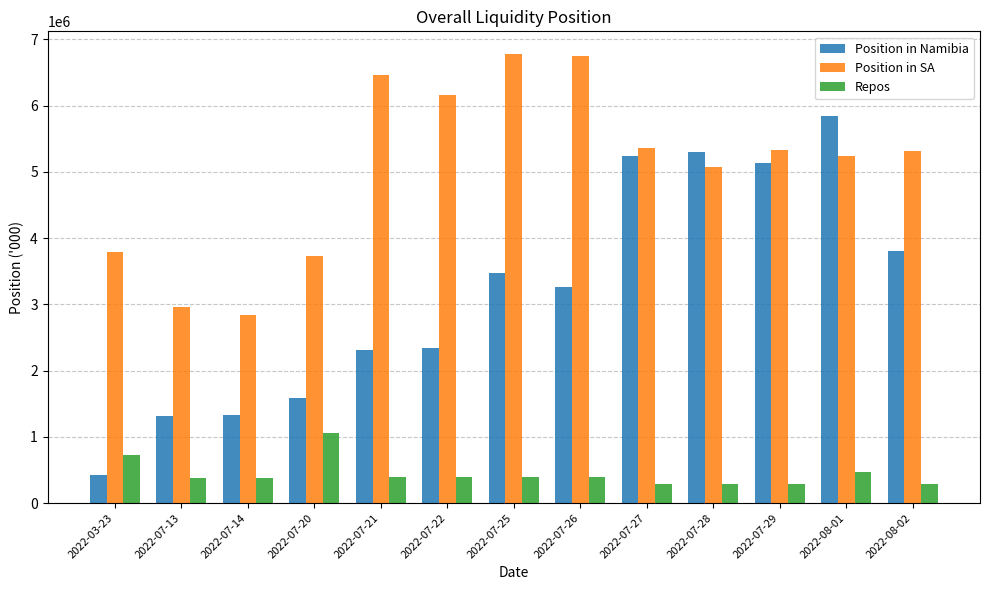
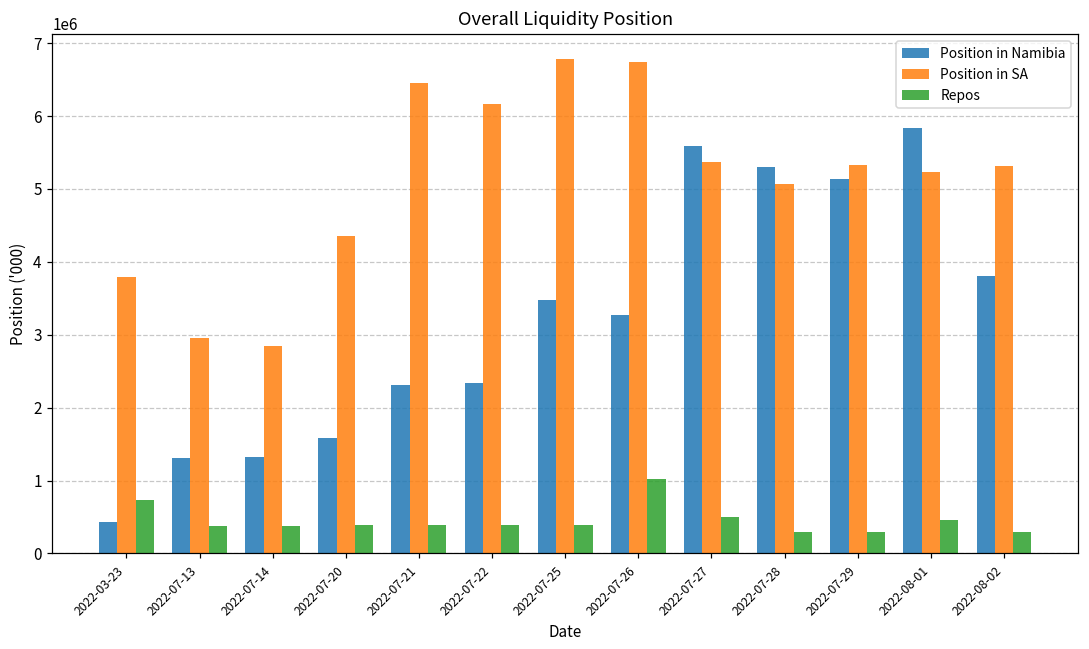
  {
    "Position in Namibia": {
      "2022-03-23": 400000,
      "2022-07-13": 1300000,
      "2022-07-14": 1300000,
      "2022-07-20": 1600000,
      "2022-07-21": 2300000,
      "2022-07-22": 2300000,
      "2022-07-25": 3500000,
      "2022-07-26": 3300000,
-     "2022-07-27": 5200000,
+     "2022-07-27": 5600000,
      "2022-07-28": 5300000,
      "2022-07-29": 5100000,
      "2022-08-01": 5800000,
      "2022-08-02": 3800000
    },
    "Position in SA": {
      "2022-03-23": 3800000,
      "2022-07-13": 3000000,
      "2022-07-14": 2800000,
-     "2022-07-20": 3700000,
+     "2022-07-20": 4400000,
      "2022-07-21": 6500000,
      "2022-07-22": 6200000,
      "2022-07-25": 6800000,
      "2022-07-26": 6700000,
      "2022-07-27": 5400000,
      "2022-07-28": 5100000,
      "2022-07-29": 5300000,
      "2022-08-01": 5200000,
      "2022-08-02": 5300000
    },
    "Repos": {
      "2022-03-23": 700000,
      "2022-07-13": 400000,
      "2022-07-14": 400000,
-     "2022-07-20": 1100000,
+     "2022-07-20": 400000,
      "2022-07-21": 400000,
      "2022-07-22": 400000,
      "2022-07-25": 400000,
-     "2022-07-26": 400000,
-     "2022-07-27": 300000,
+     "2022-07-26": 1000000,
+     "2022-07-27": 500000,
      "2022-07-28": 300000,
      "2022-07-29": 300000,
      "2022-08-01": 500000,
      "2022-08-02": 300000
    }
  }
